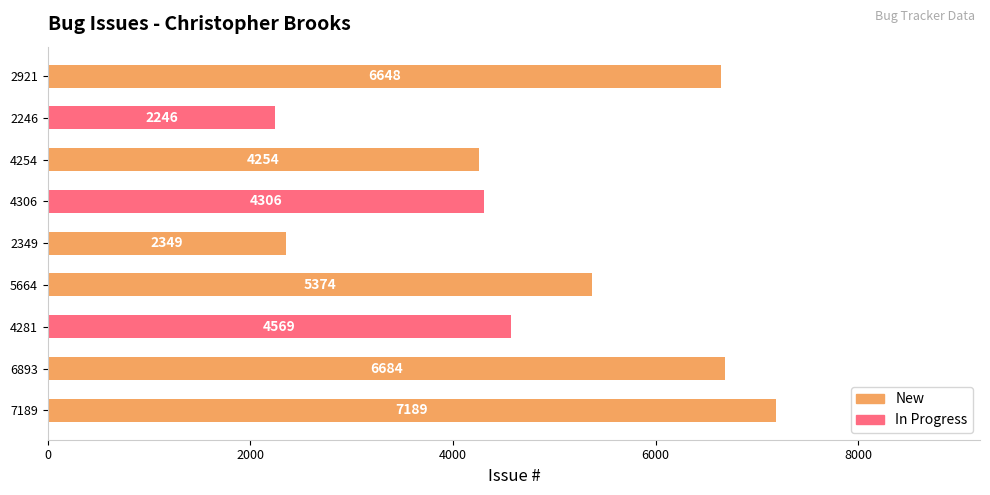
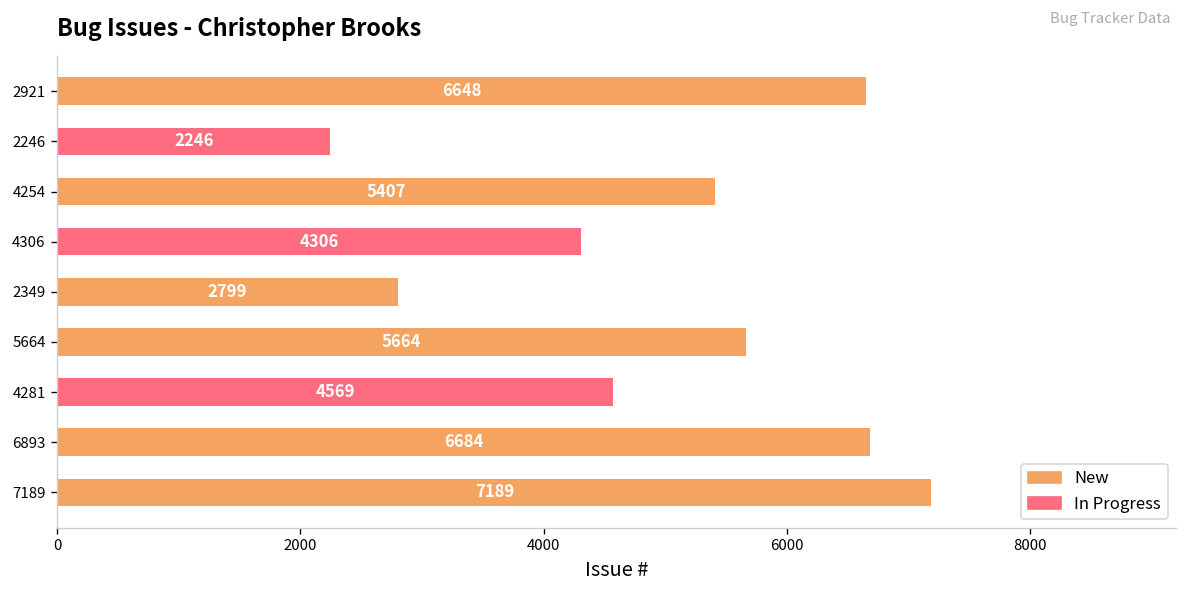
  {
    "2921": 6648,
    "2246": 2246,
-   "4254": 4254,
+   "4254": 5407,
    "4306": 4306,
-   "2349": 2349,
-   "5664": 5374,
+   "2349": 2799,
+   "5664": 5664,
    "4281": 4569,
    "6893": 6684,
    "7189": 7189
  }
